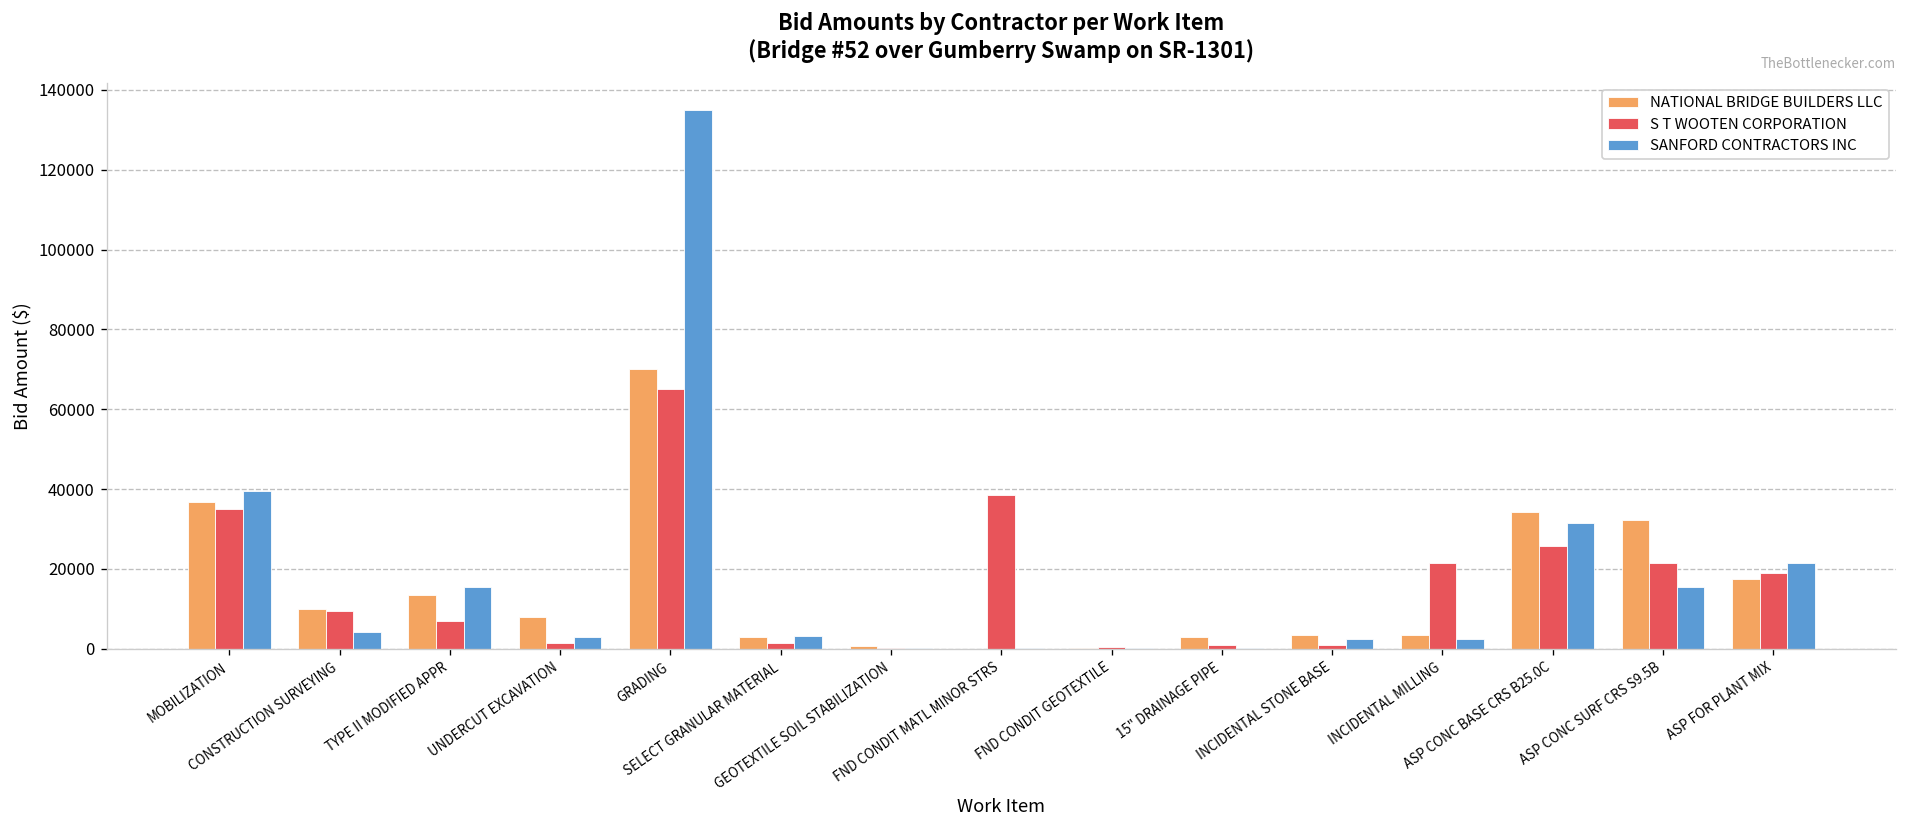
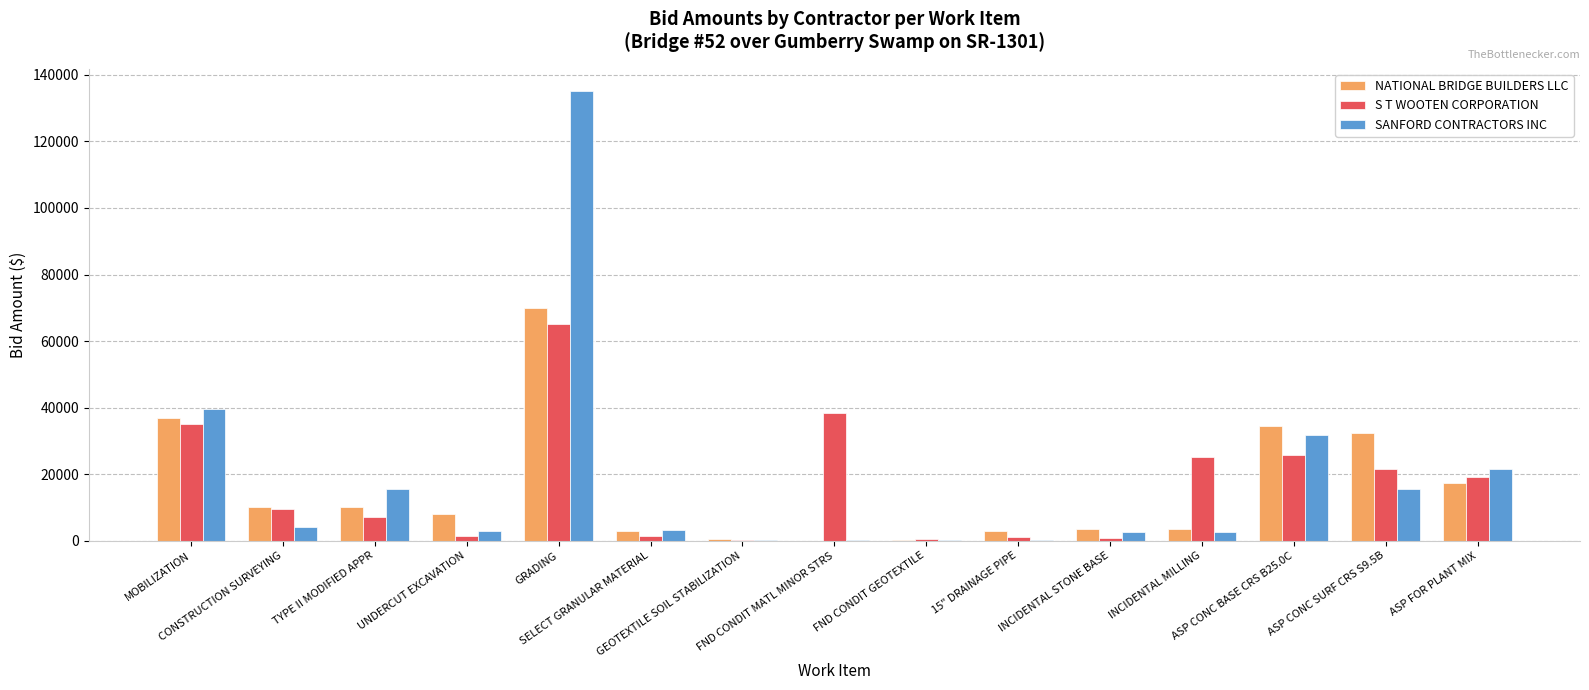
  {
    "NATIONAL BRIDGE BUILDERS LLC": {
      "MOBILIZATION": 37000,
      "CONSTRUCTION SURVEYING": 10000,
-     "TYPE II MODIFIED APPR": 13000,
+     "TYPE II MODIFIED APPR": 10000,
      "UNDERCUT EXCAVATION": 8000,
      "GRADING": 70000,
      "SELECT GRANULAR MATERIAL": 3000,
      "15\" DRAINAGE PIPE": 3000,
      "INCIDENTAL STONE BASE": 3000,
      "INCIDENTAL MILLING": 3000,
      "ASP CONC BASE CRS B25.0C": 34000,
      "ASP CONC SURF CRS S9.5B": 32000,
      "ASP FOR PLANT MIX": 17000
    },
    "S T WOOTEN CORPORATION": {
      "MOBILIZATION": 35000,
      "CONSTRUCTION SURVEYING": 10000,
      "TYPE II MODIFIED APPR": 7000,
      "UNDERCUT EXCAVATION": 2000,
      "GRADING": 65000,
      "SELECT GRANULAR MATERIAL": 2000,
      "FND CONDIT MATL MINOR STRS": 39000,
      "15\" DRAINAGE PIPE": 1000,
      "INCIDENTAL STONE BASE": 1000,
-     "INCIDENTAL MILLING": 21000,
+     "INCIDENTAL MILLING": 25000,
      "ASP CONC BASE CRS B25.0C": 26000,
      "ASP CONC SURF CRS S9.5B": 21000,
      "ASP FOR PLANT MIX": 19000
    },
    "SANFORD CONTRACTORS INC": {
      "MOBILIZATION": 39000,
      "CONSTRUCTION SURVEYING": 4000,
      "TYPE II MODIFIED APPR": 16000,
      "UNDERCUT EXCAVATION": 3000,
      "GRADING": 135000,
      "SELECT GRANULAR MATERIAL": 3000,
      "INCIDENTAL STONE BASE": 3000,
      "INCIDENTAL MILLING": 3000,
      "ASP CONC BASE CRS B25.0C": 32000,
      "ASP CONC SURF CRS S9.5B": 15000,
      "ASP FOR PLANT MIX": 21000
    }
  }
